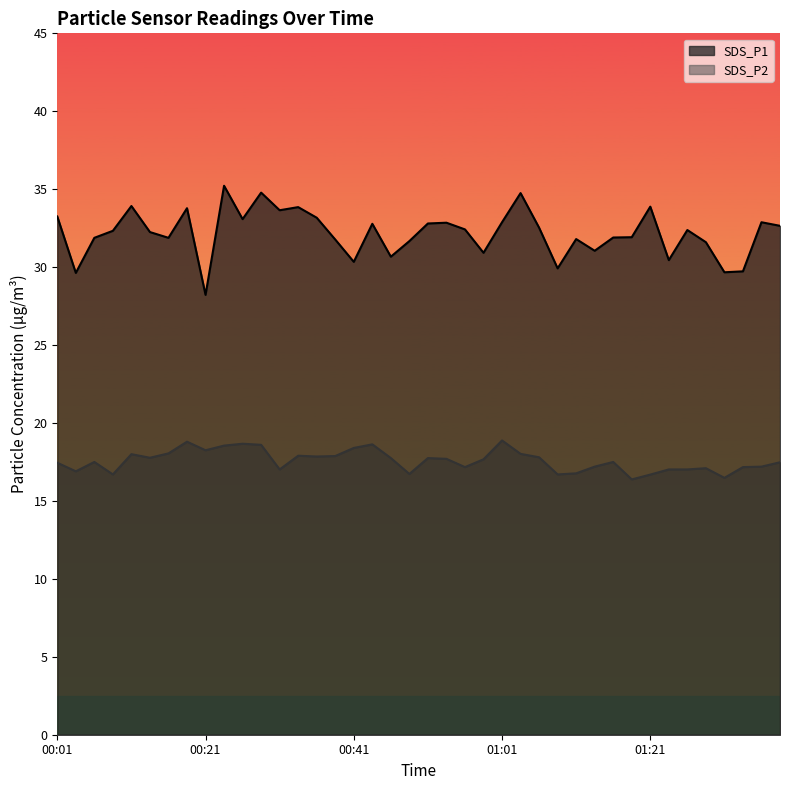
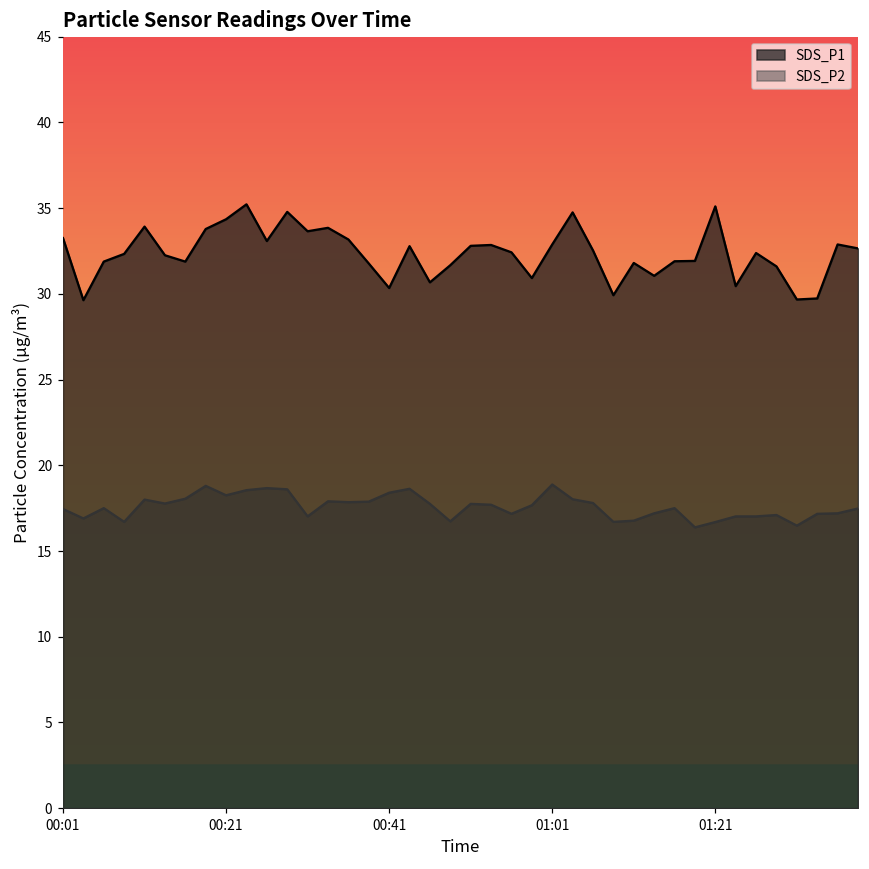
  {
    "SDS_P1": {
      "00:01": 33.3,
-     "00:21": 28.2,
+     "00:21": 34.4,
      "00:41": 30.3,
      "01:01": 32.9,
-     "01:21": 33.9
+     "01:21": 35.1
    },
    "SDS_P2": {
      "00:01": 17.5,
      "00:21": 18.3,
      "00:41": 18.4,
      "01:01": 18.9,
      "01:21": 16.7
    }
  }
